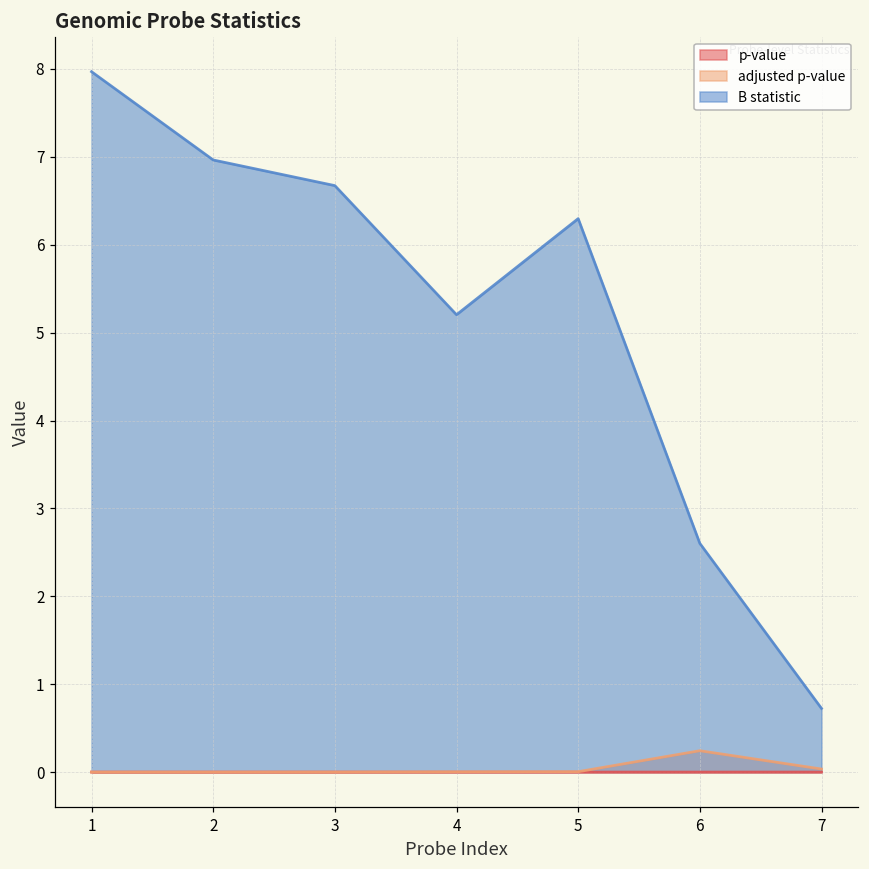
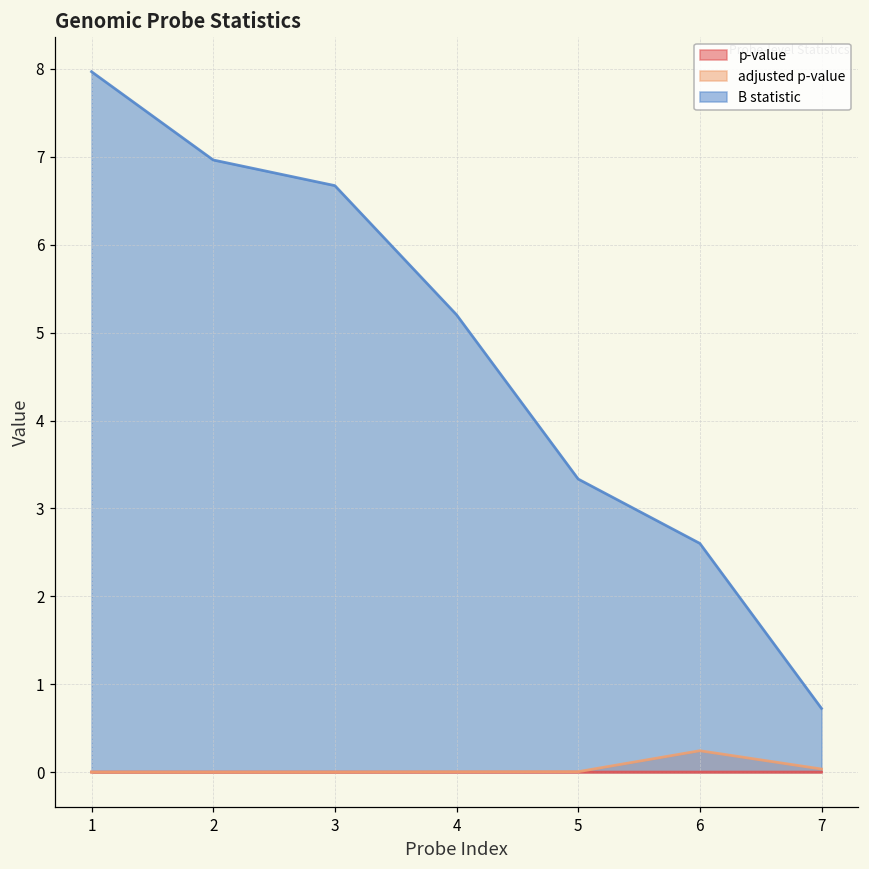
  {
    "p-value": {
      "6": 0.0,
      "7": 0.0
    },
    "adjusted p-value": {
      "6": 0.2,
      "7": 0.0
    },
    "B statistic": {
      "1": 8.0,
      "2": 7.0,
      "3": 6.7,
      "4": 5.2,
-     "5": 6.3,
+     "5": 3.3,
      "6": 2.6,
      "7": 0.7
    }
  }
